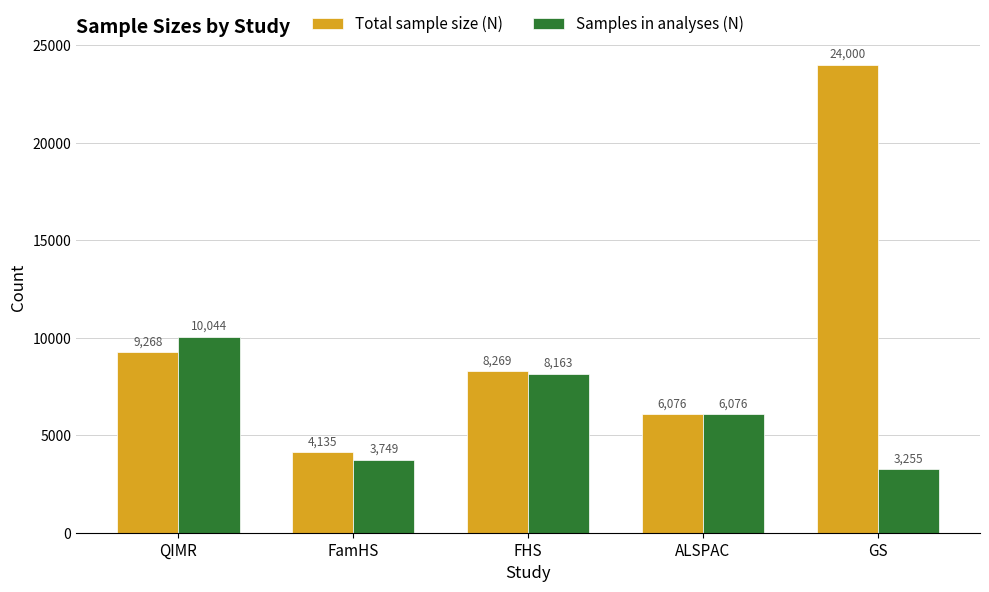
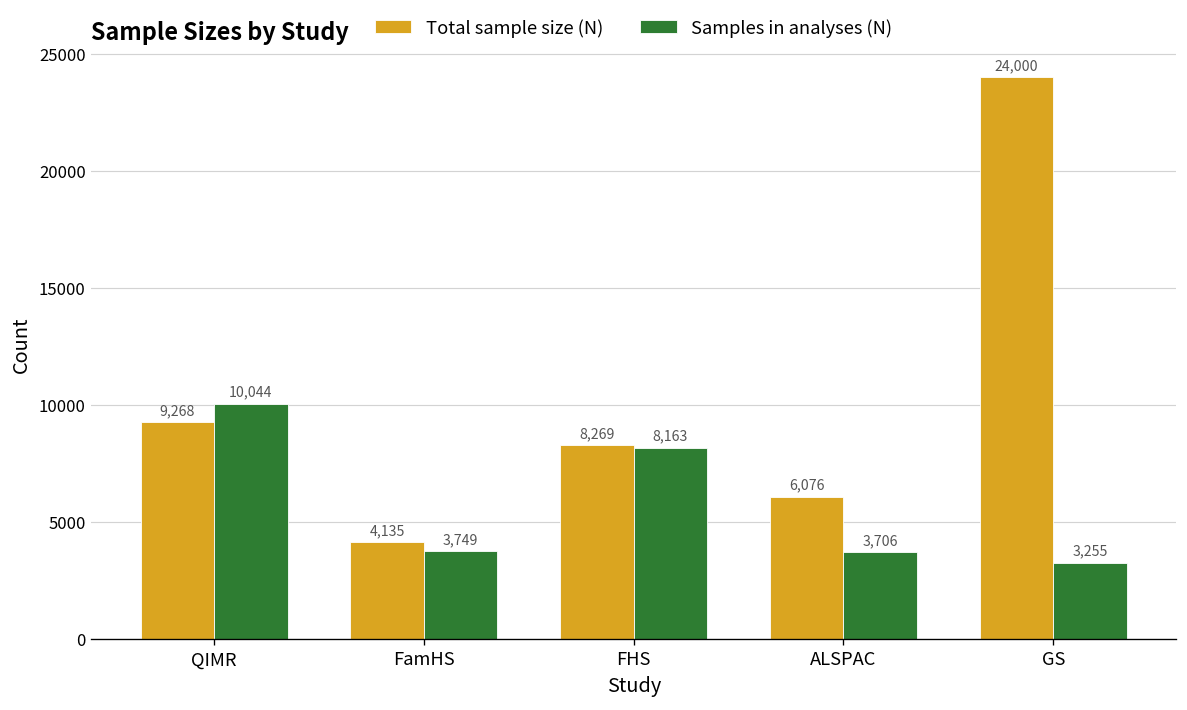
  {
    "Total sample size (N)": {
      "QIMR": "9,268",
      "FamHS": "4,135",
      "FHS": "8,269",
      "ALSPAC": "6,076",
      "GS": "24,000"
    },
    "Samples in analyses (N)": {
      "QIMR": "10,044",
      "FamHS": "3,749",
      "FHS": "8,163",
-     "ALSPAC": "6,076",
+     "ALSPAC": "3,706",
      "GS": "3,255"
    }
  }
